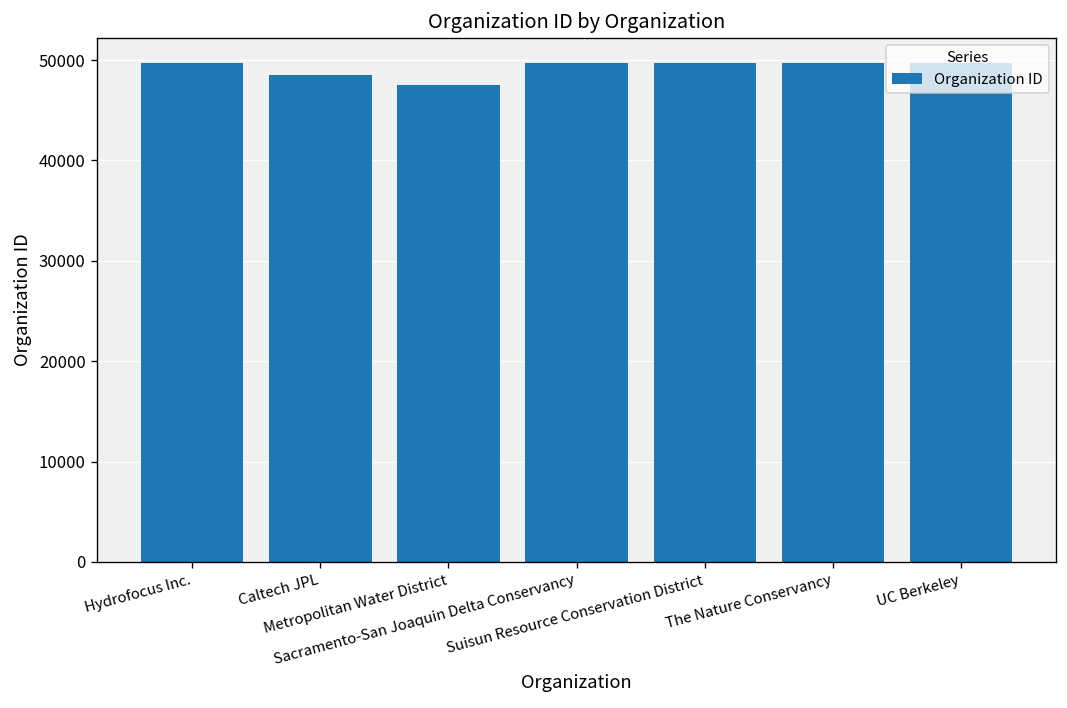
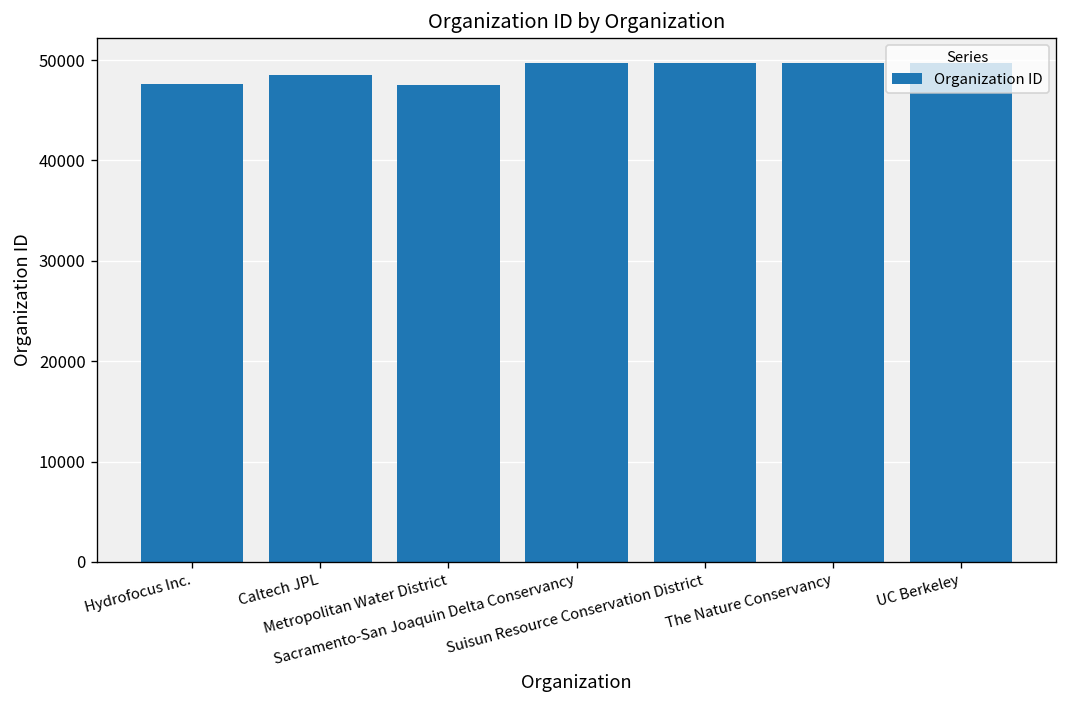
  {
-   "Hydrofocus Inc.": 50000,
+   "Hydrofocus Inc.": 48000,
    "Caltech JPL": 49000,
    "Metropolitan Water District": 48000,
    "Sacramento-San Joaquin Delta Conservancy": 50000,
    "Suisun Resource Conservation District": 50000,
    "The Nature Conservancy": 50000
  }
